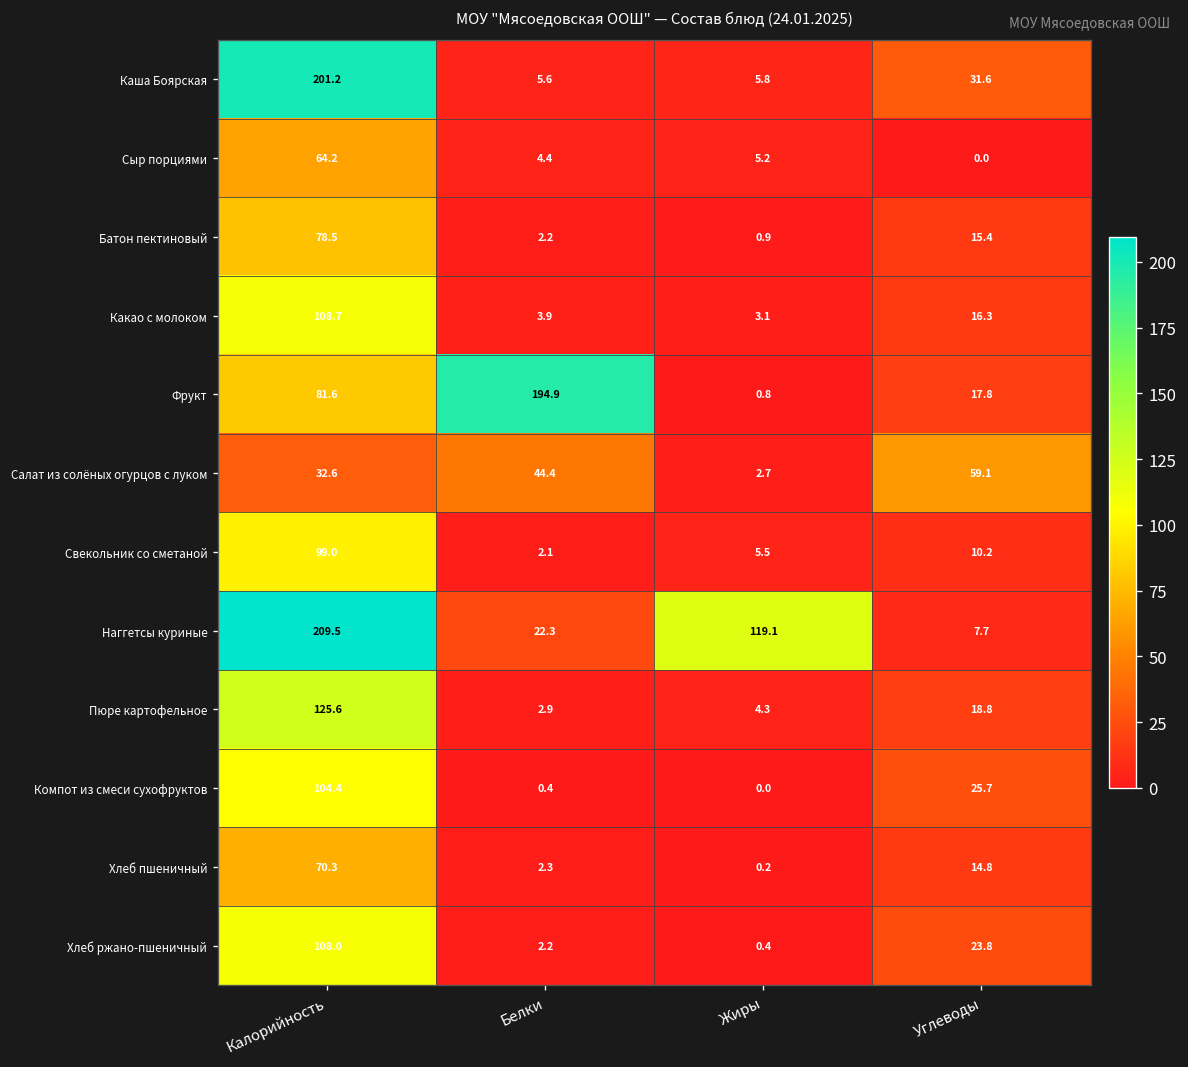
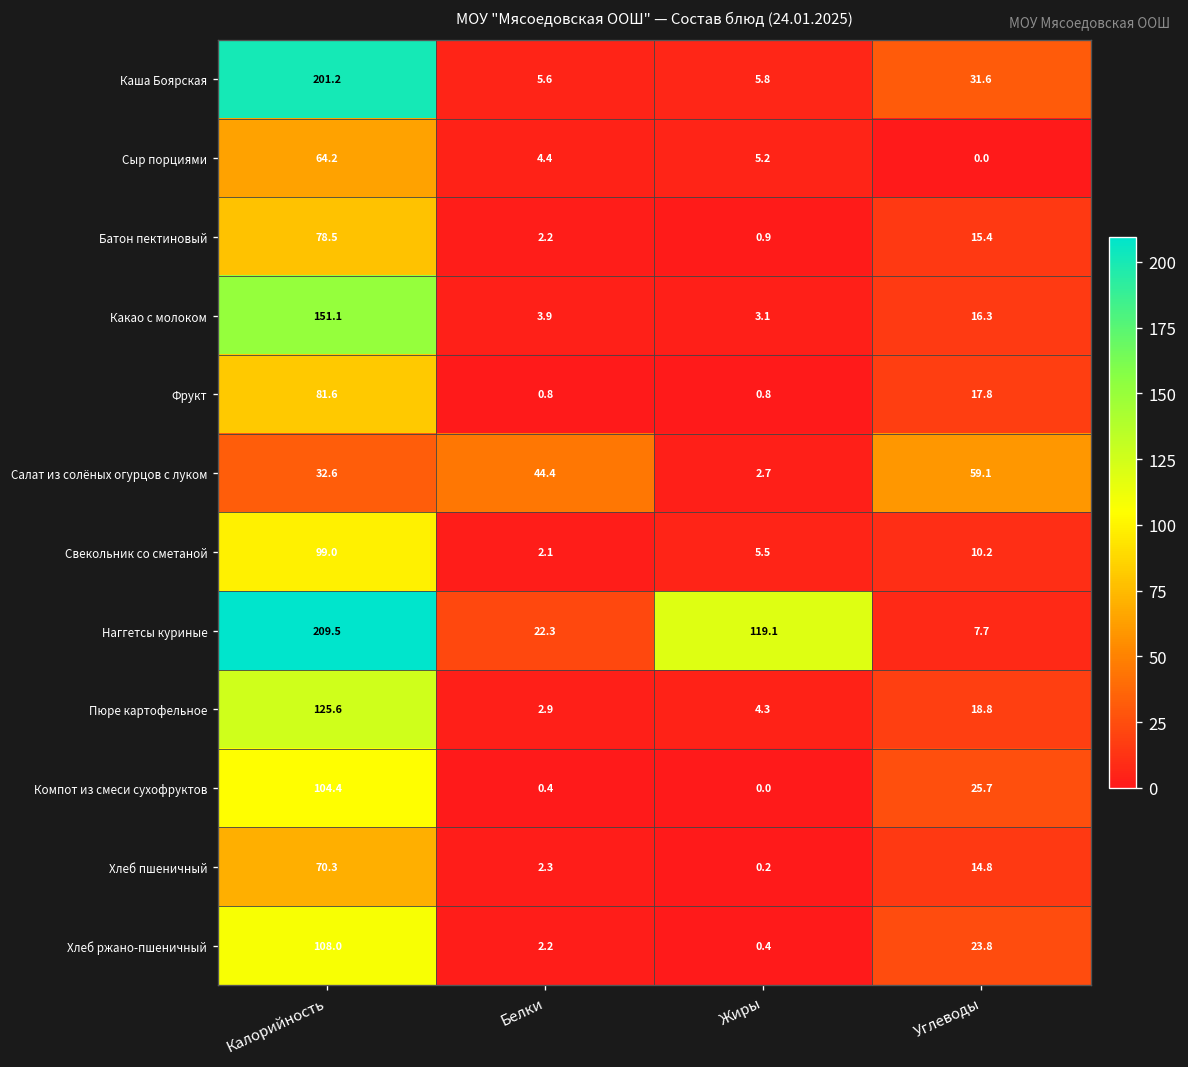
  {
    "Каша Боярская": {
      "Калорийность": 201.2,
      "Белки": 5.6,
      "Жиры": 5.8,
      "Углеводы": 31.6
    },
    "Сыр порциями": {
      "Калорийность": 64.2,
      "Белки": 4.4,
      "Жиры": 5.2,
      "Углеводы": 0.0
    },
    "Батон пектиновый": {
      "Калорийность": 78.5,
      "Белки": 2.2,
      "Жиры": 0.9,
      "Углеводы": 15.4
    },
    "Какао с молоком": {
-     "Калорийность": 108.7,
+     "Калорийность": 151.1,
      "Белки": 3.9,
      "Жиры": 3.1,
      "Углеводы": 16.3
    },
    "Фрукт": {
      "Калорийность": 81.6,
-     "Белки": 194.9,
+     "Белки": 0.8,
      "Жиры": 0.8,
      "Углеводы": 17.8
    },
    "Салат из солёных огурцов с луком": {
      "Калорийность": 32.6,
      "Белки": 44.4,
      "Жиры": 2.7,
      "Углеводы": 59.1
    },
    "Свекольник со сметаной": {
      "Калорийность": 99.0,
      "Белки": 2.1,
      "Жиры": 5.5,
      "Углеводы": 10.2
    },
    "Наггетсы куриные": {
      "Калорийность": 209.5,
      "Белки": 22.3,
      "Жиры": 119.1,
      "Углеводы": 7.7
    },
    "Пюре картофельное": {
      "Калорийность": 125.6,
      "Белки": 2.9,
      "Жиры": 4.3,
      "Углеводы": 18.8
    },
    "Компот из смеси сухофруктов": {
      "Калорийность": 104.4,
      "Белки": 0.4,
      "Жиры": 0.0,
      "Углеводы": 25.7
    },
    "Хлеб пшеничный": {
      "Калорийность": 70.3,
      "Белки": 2.3,
      "Жиры": 0.2,
      "Углеводы": 14.8
    },
    "Хлеб ржано-пшеничный": {
      "Калорийность": 108.0,
      "Белки": 2.2,
      "Жиры": 0.4,
      "Углеводы": 23.8
    }
  }
